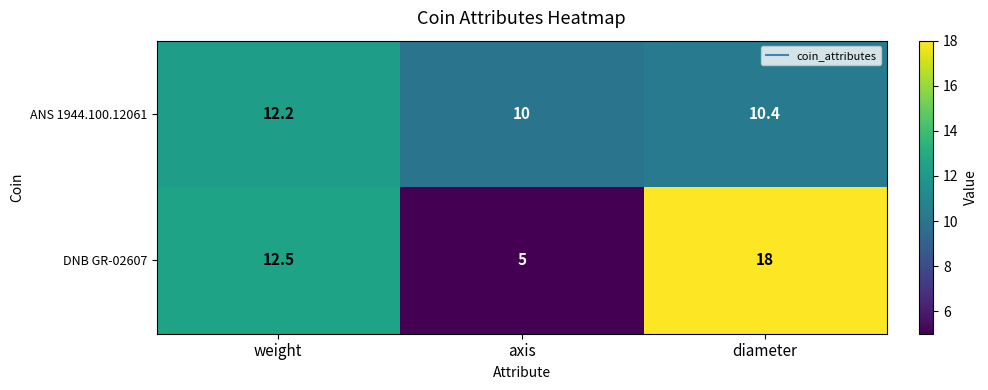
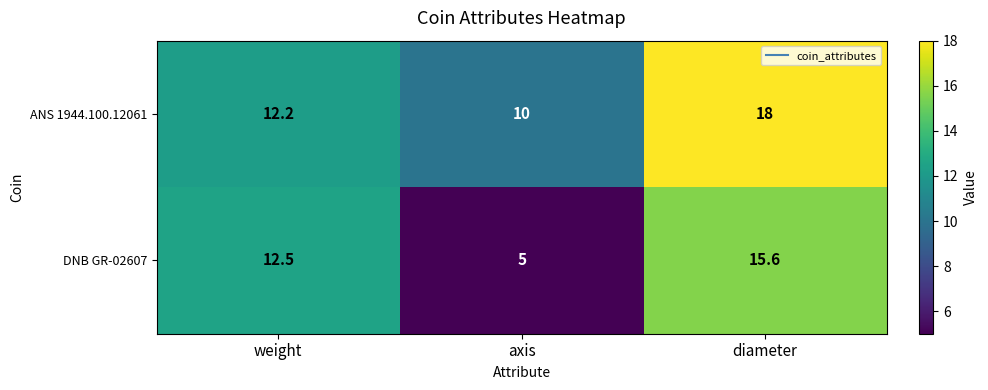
  {
    "ANS 1944.100.12061": {
      "weight": 12.2,
      "axis": 10,
-     "diameter": 10.4
+     "diameter": 18
    },
    "DNB GR-02607": {
      "weight": 12.5,
      "axis": 5,
-     "diameter": 18
+     "diameter": 15.6
    }
  }
